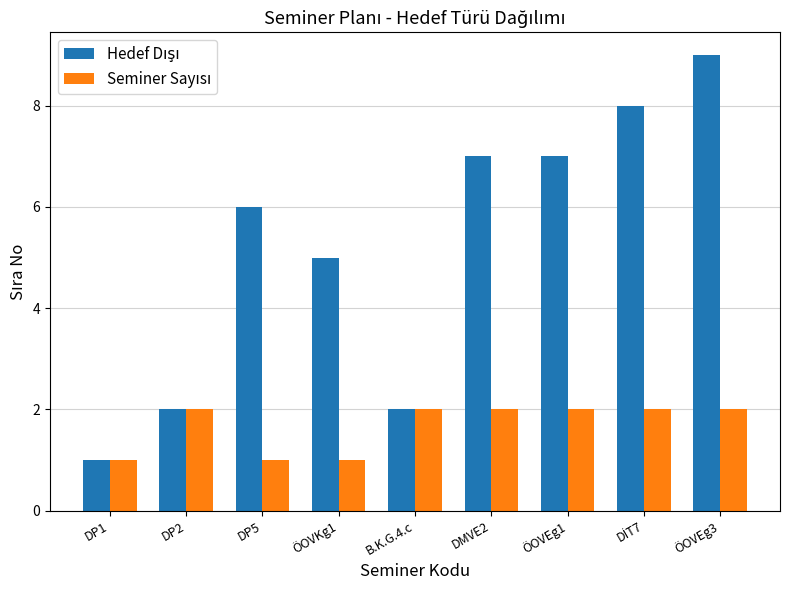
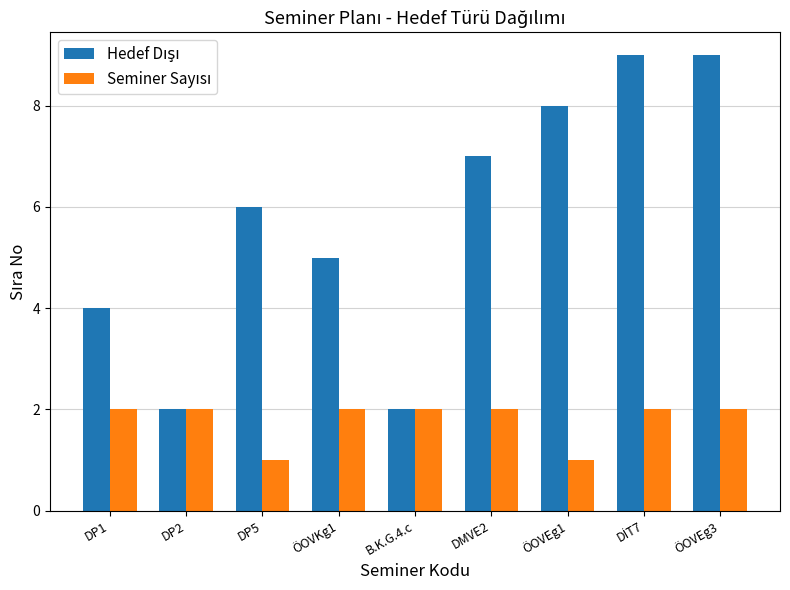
  {
    "Hedef Dışı": {
-     "DP1": 1,
+     "DP1": 4,
      "DP2": 2,
      "DP5": 6,
      "ÖOVKg1": 5,
      "B.K.G.4.c": 2,
      "DMVE2": 7,
-     "ÖOVEg1": 7,
-     "DİT7": 8,
+     "ÖOVEg1": 8,
+     "DİT7": 9,
      "ÖOVEg3": 9
    },
    "Seminer Sayısı": {
-     "DP1": 1,
+     "DP1": 2,
      "DP2": 2,
      "DP5": 1,
-     "ÖOVKg1": 1,
+     "ÖOVKg1": 2,
      "B.K.G.4.c": 2,
      "DMVE2": 2,
-     "ÖOVEg1": 2,
+     "ÖOVEg1": 1,
      "DİT7": 2,
      "ÖOVEg3": 2
    }
  }
